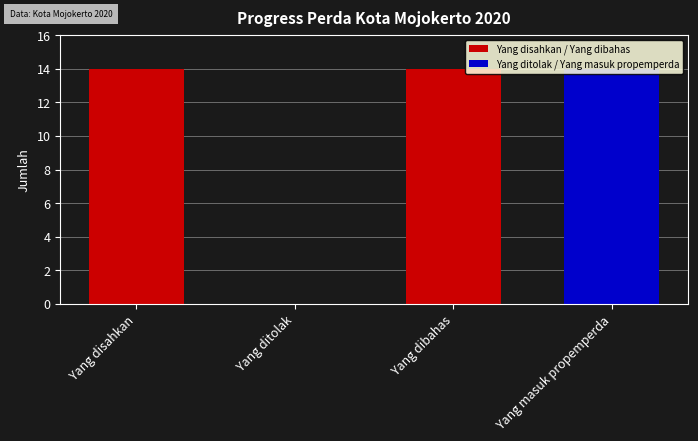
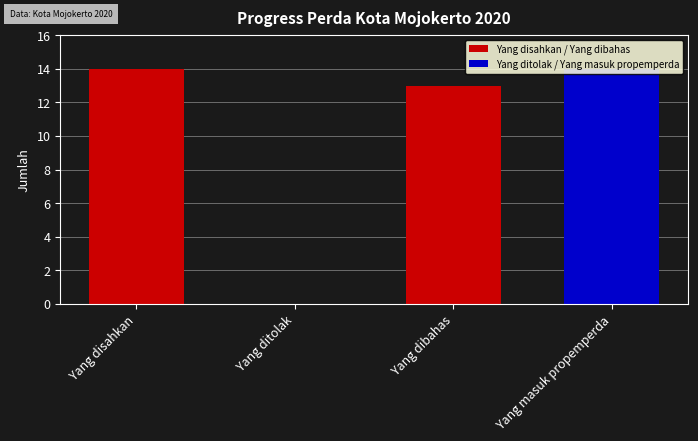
  {
    "Yang disahkan": 14,
    "Yang ditolak": 0,
-   "Yang dibahas": 14
+   "Yang dibahas": 13
  }
